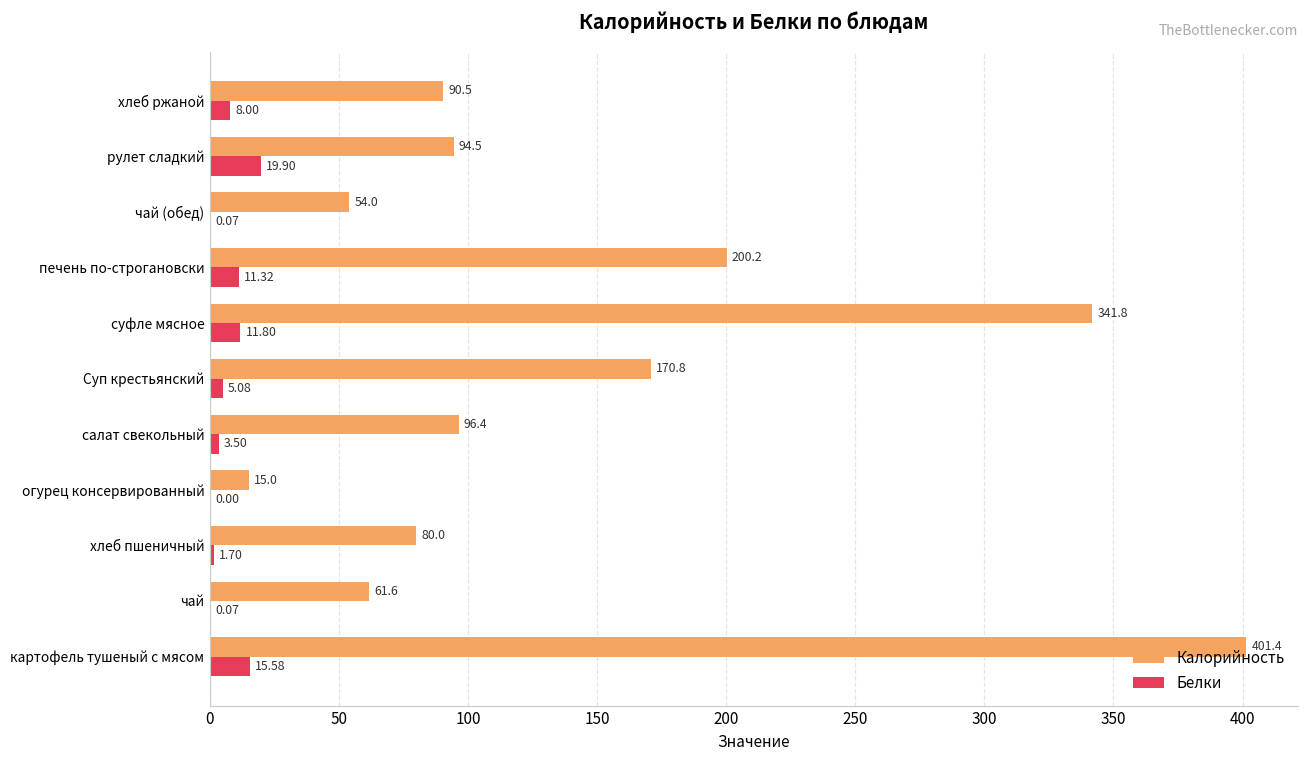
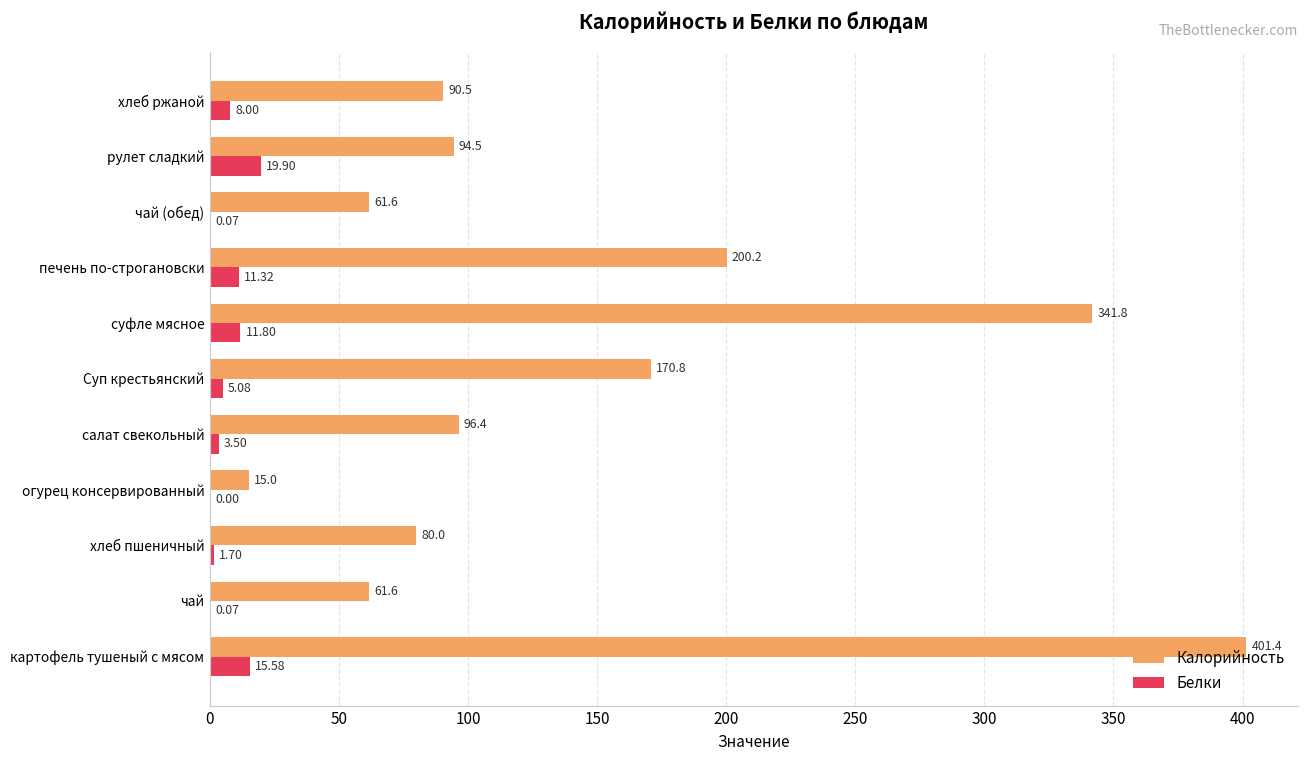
  {
    "Калорийность": {
      "хлеб ржаной": 90.5,
      "рулет сладкий": 94.5,
-     "чай (обед)": 54.0,
+     "чай (обед)": 61.6,
      "печень по-строгановски": 200.2,
      "суфле мясное": 341.8,
      "Суп крестьянский": 170.8,
      "салат свекольный": 96.4,
      "огурец консервированный": 15.0,
      "хлеб пшеничный": 80.0,
      "чай": 61.6,
      "картофель тушеный с мясом": 401.4
    },
    "Белки": {
      "хлеб ржаной": 8.00,
      "рулет сладкий": 19.90,
      "чай (обед)": 0.07,
      "печень по-строгановски": 11.32,
      "суфле мясное": 11.80,
      "Суп крестьянский": 5.08,
      "салат свекольный": 3.50,
      "огурец консервированный": 0.00,
      "хлеб пшеничный": 1.70,
      "чай": 0.07,
      "картофель тушеный с мясом": 15.58
    }
  }
